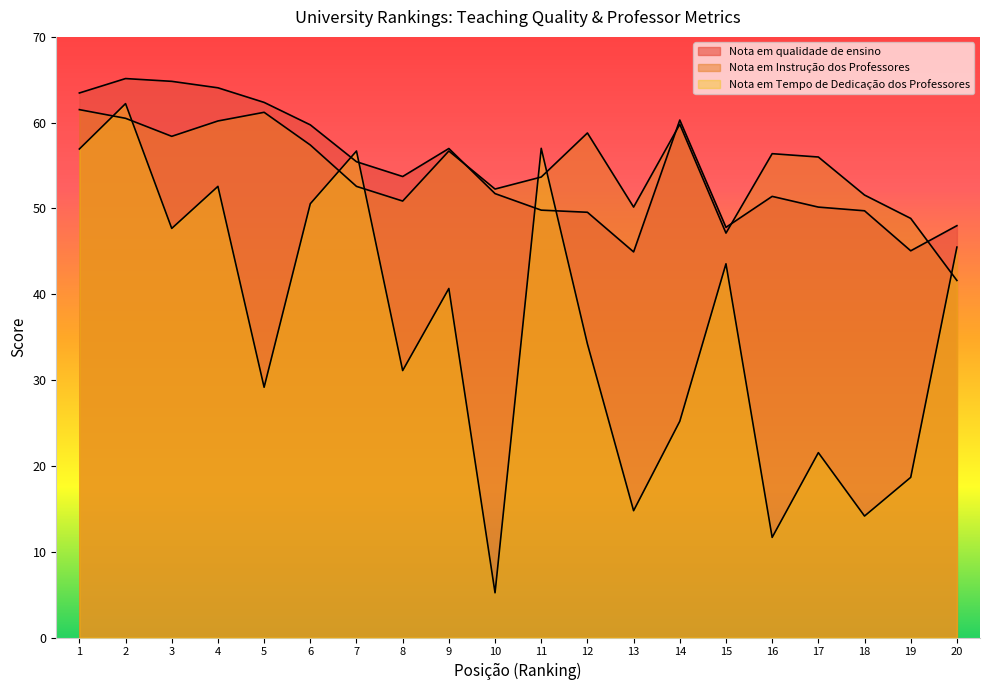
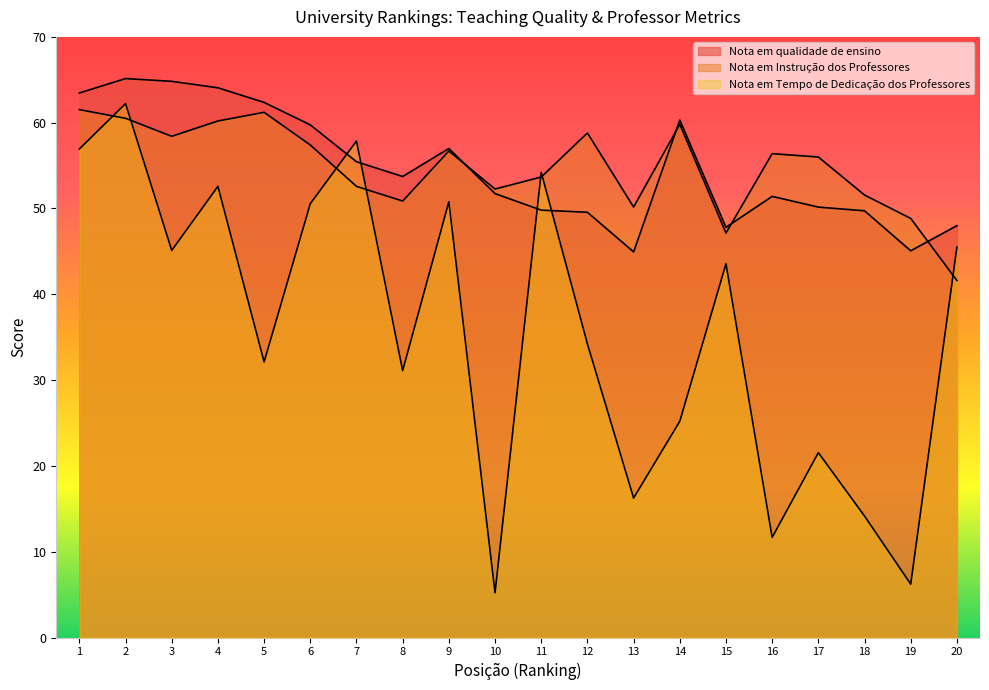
  {
    "Nota em Tempo de Dedicação dos Professores": {
      "1": 57,
      "2": 62,
-     "3": 48,
+     "3": 45,
      "4": 53,
-     "5": 29,
+     "5": 32,
      "6": 51,
-     "7": 57,
+     "7": 58,
      "8": 31,
-     "9": 41,
+     "9": 51,
      "10": 5,
-     "11": 57,
+     "11": 54,
      "12": 34,
-     "13": 15,
+     "13": 16,
      "14": 25,
      "15": 44,
      "16": 12,
      "17": 22,
      "18": 14,
-     "19": 19,
+     "19": 6,
      "20": 46
    }
  }
